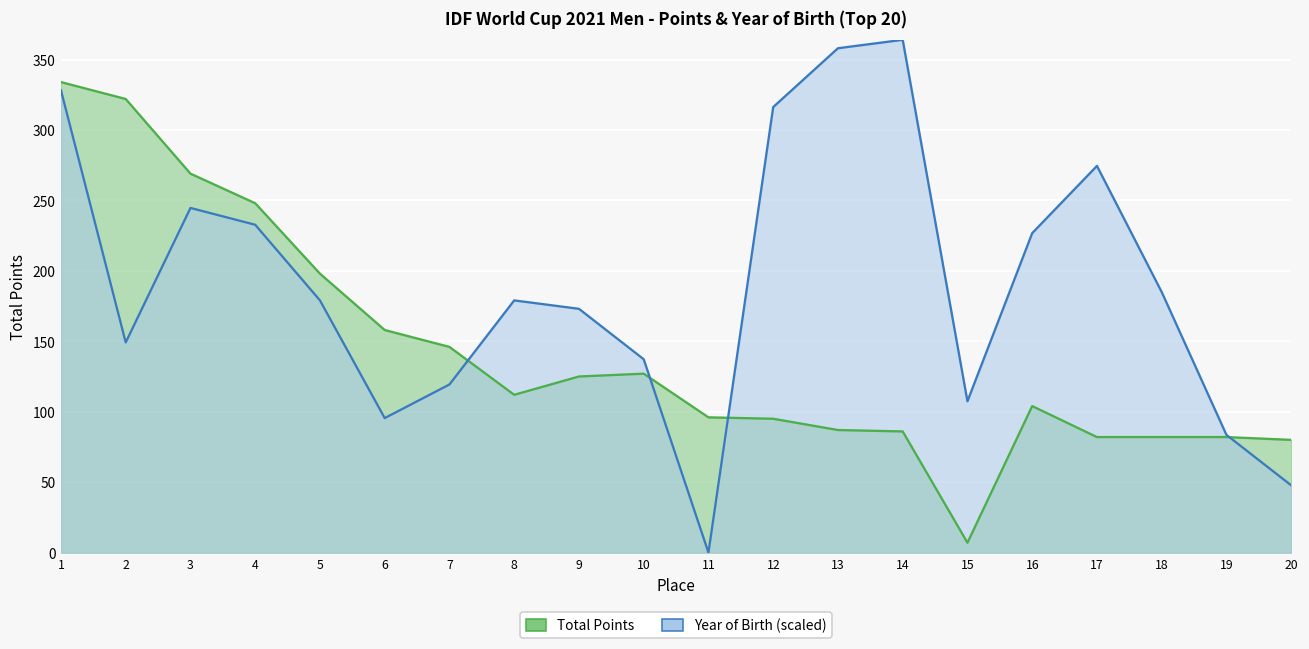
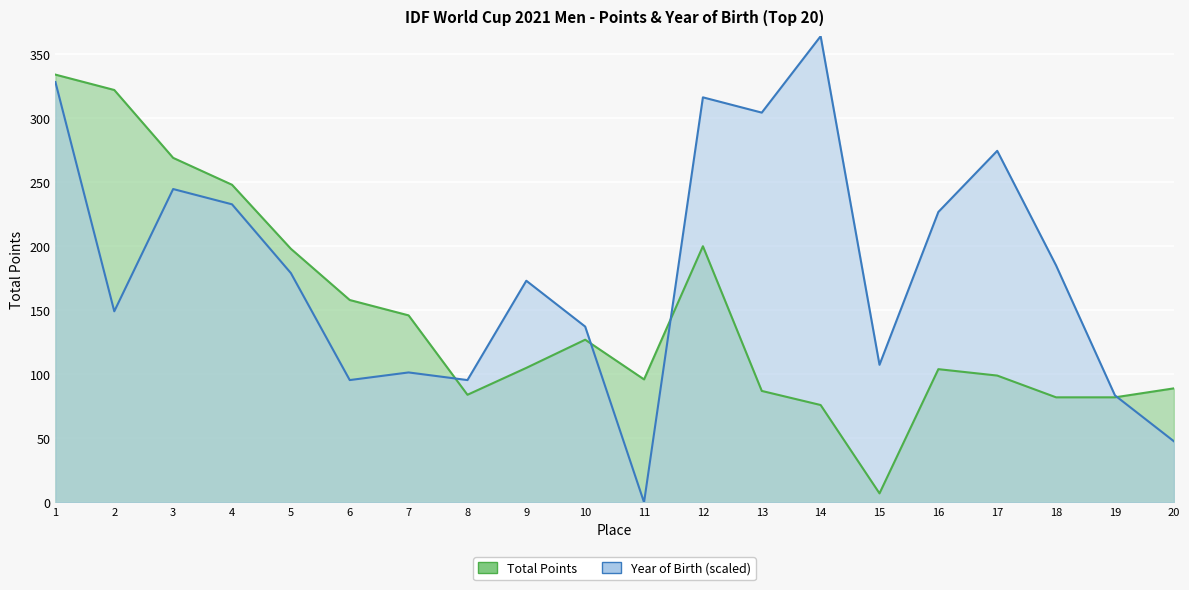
  {
    "Total Points": {
      "1": 334,
      "2": 322,
      "3": 269,
      "4": 248,
      "5": 198,
      "6": 158,
      "7": 146,
-     "8": 112,
-     "9": 125,
+     "8": 84,
+     "9": 105,
      "10": 127,
      "11": 96,
-     "12": 95,
+     "12": 200,
      "13": 87,
-     "14": 86,
+     "14": 76,
      "15": 7,
      "16": 104,
-     "17": 82,
+     "17": 99,
      "18": 82,
-     "20": 80
+     "20": 89
    },
    "Year of Birth (scaled)": {
      "1": 328,
      "2": 149,
      "3": 245,
      "4": 233,
      "5": 179,
      "6": 95,
-     "7": 119,
-     "8": 179,
+     "7": 101,
+     "8": 95,
      "9": 173,
      "10": 137,
      "11": 0,
      "12": 316,
-     "13": 358,
+     "13": 304,
      "14": 364,
      "15": 107,
      "16": 227,
      "17": 274,
      "18": 185,
      "20": 48
    }
  }
